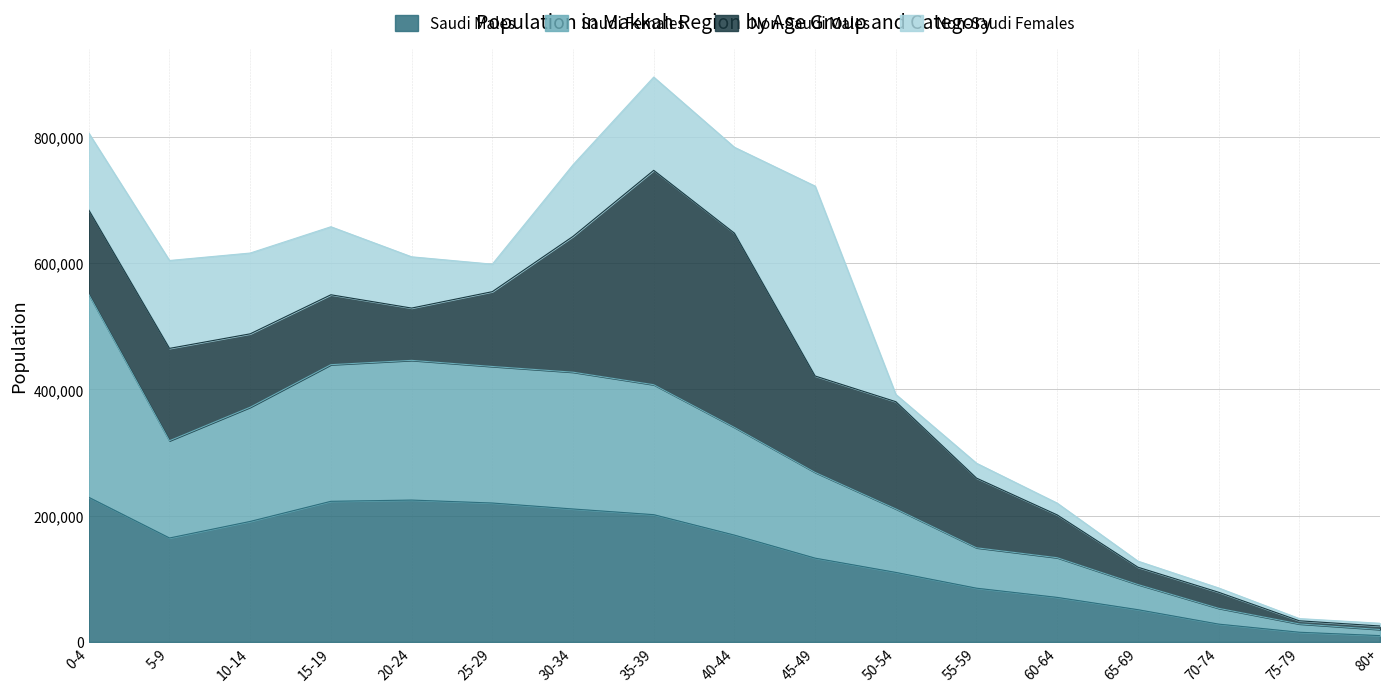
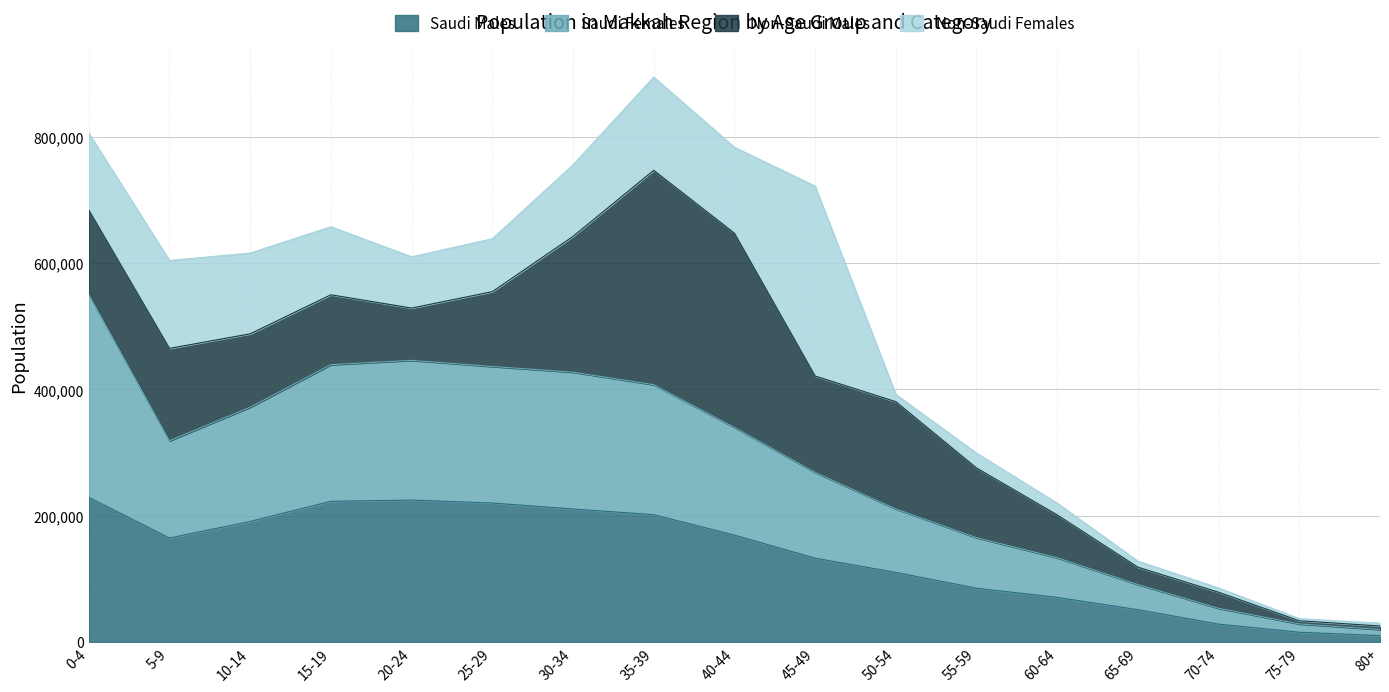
  {
    "Saudi Males": {
      "0-4": "230,000",
      "5-9": "160,000",
      "10-14": "190,000",
      "15-19": "220,000",
      "20-24": "220,000",
      "25-29": "220,000",
      "30-34": "210,000",
      "35-39": "200,000",
      "40-44": "170,000",
      "45-49": "130,000",
      "50-54": "110,000",
      "55-59": "90,000",
      "60-64": "70,000",
      "65-69": "50,000",
      "70-74": "30,000",
      "75-79": "20,000",
      "80+": "10,000"
    },
    "Saudi Females": {
      "0-4": "320,000",
      "5-9": "150,000",
      "10-14": "180,000",
      "15-19": "220,000",
      "20-24": "220,000",
      "25-29": "220,000",
      "30-34": "220,000",
      "35-39": "210,000",
      "40-44": "170,000",
      "45-49": "140,000",
      "50-54": "100,000",
-     "55-59": "60,000",
+     "55-59": "80,000",
      "60-64": "60,000",
      "65-69": "40,000",
      "70-74": "30,000",
      "75-79": "10,000",
      "80+": "10,000"
    },
    "Non-Saudi Males": {
      "0-4": "130,000",
      "5-9": "150,000",
      "10-14": "120,000",
      "15-19": "110,000",
      "20-24": "80,000",
      "25-29": "120,000",
      "30-34": "220,000",
      "35-39": "340,000",
      "40-44": "310,000",
      "45-49": "150,000",
      "50-54": "170,000",
      "55-59": "110,000",
      "60-64": "70,000",
      "65-69": "30,000",
      "70-74": "30,000",
      "80+": "10,000"
    },
    "Non-Saudi Females": {
      "0-4": "120,000",
      "5-9": "140,000",
      "10-14": "130,000",
      "15-19": "110,000",
      "20-24": "80,000",
-     "25-29": "40,000",
+     "25-29": "80,000",
      "30-34": "110,000",
      "35-39": "150,000",
      "40-44": "140,000",
      "45-49": "300,000",
      "50-54": "10,000",
      "55-59": "20,000",
      "60-64": "20,000",
      "65-69": "10,000",
      "70-74": "10,000",
      "80+": "0"
    }
  }
